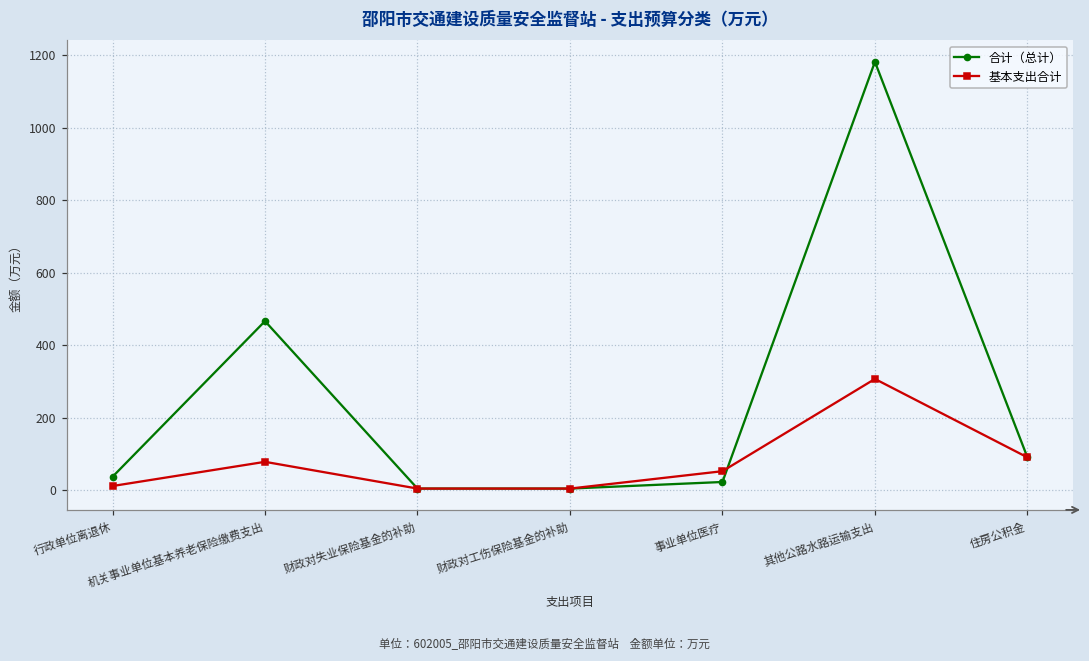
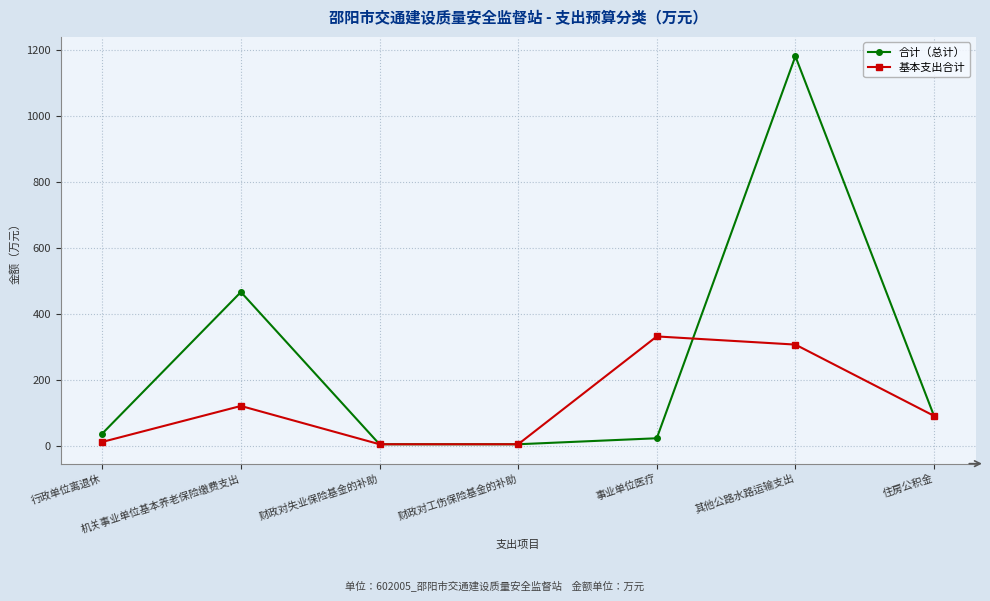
  {
    "合计（总计）": {
      "行政单位离退休": 40,
      "机关事业单位基本养老保险缴费支出": 470,
      "事业单位医疗": 20,
      "其他公路水路运输支出": 1180
    },
    "基本支出合计": {
      "行政单位离退休": 10,
-     "机关事业单位基本养老保险缴费支出": 80,
-     "事业单位医疗": 50,
+     "机关事业单位基本养老保险缴费支出": 120,
+     "事业单位医疗": 330,
      "其他公路水路运输支出": 310
    }
  }
